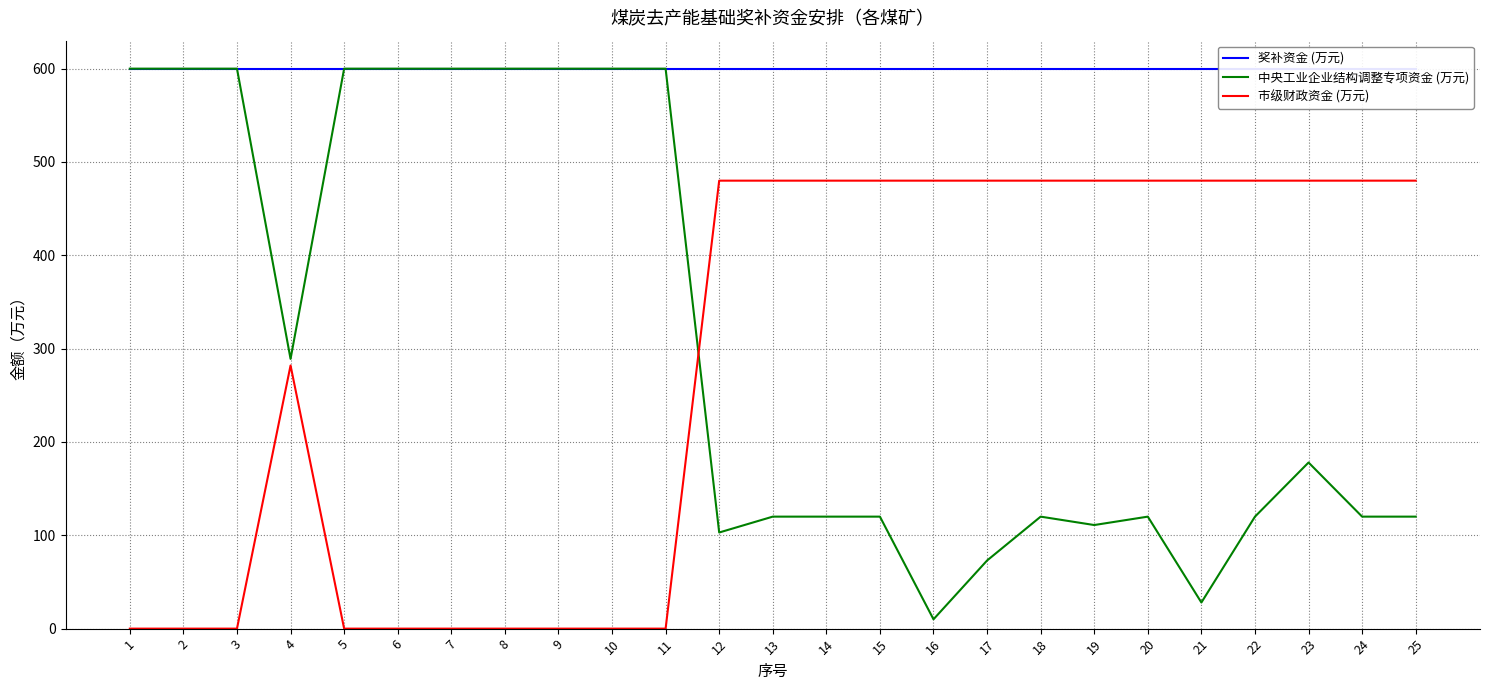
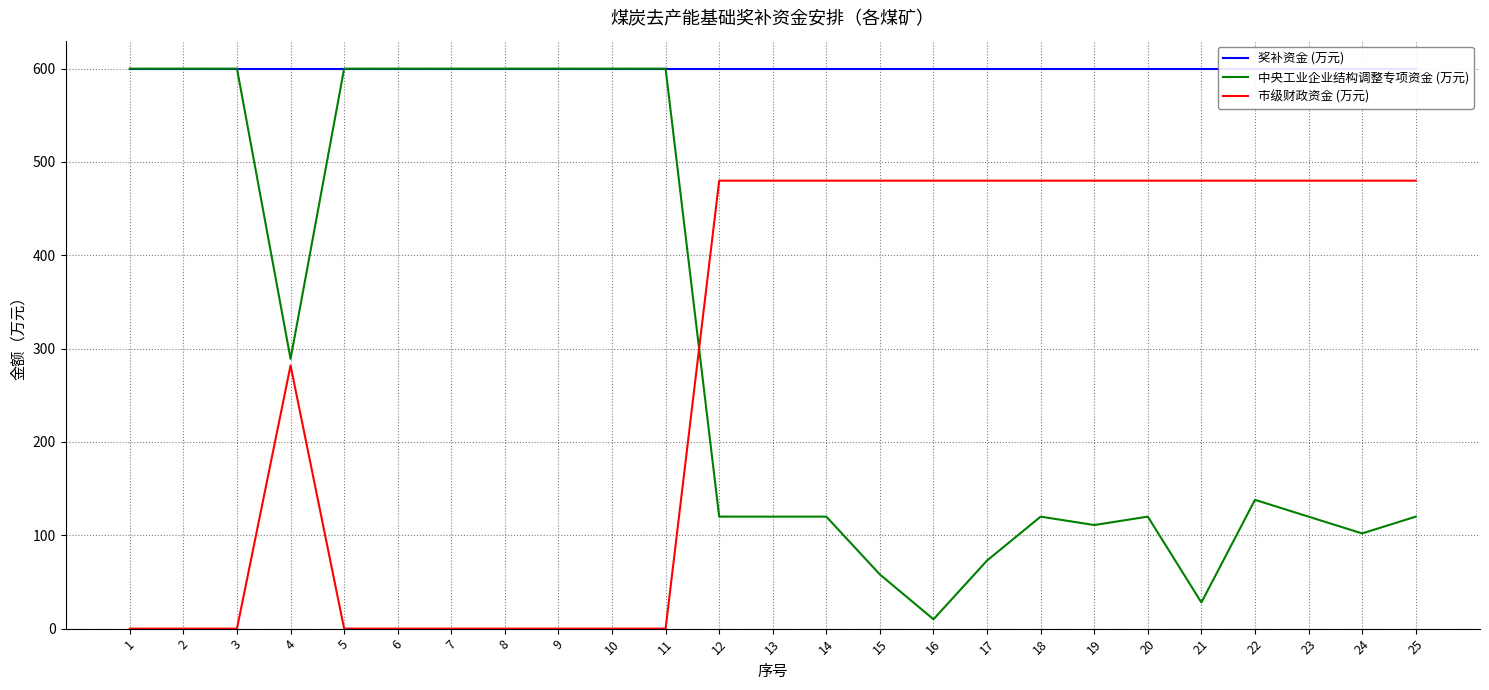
  {
    "奖补资金 (万元)": {
      "4": 600,
      "12": 600,
      "13": 600,
      "14": 600,
      "15": 600,
      "16": 600,
      "17": 600,
      "18": 600,
      "19": 600,
      "20": 600,
      "21": 600
    },
    "中央工业企业结构调整专项资金 (万元)": {
      "4": 290,
-     "12": 100,
+     "12": 120,
      "13": 120,
      "14": 120,
-     "15": 120,
+     "15": 60,
      "16": 10,
      "17": 70,
      "18": 120,
      "19": 110,
      "20": 120,
      "21": 30,
-     "22": 120,
-     "23": 180,
-     "24": 120,
+     "22": 140,
+     "23": 120,
+     "24": 100,
      "25": 120
    },
    "市级财政资金 (万元)": {
      "1": 0,
      "2": 0,
      "3": 0,
      "4": 280,
      "5": 0,
      "6": 0,
      "7": 0,
      "8": 0,
      "9": 0,
      "10": 0,
      "11": 0,
      "12": 480,
      "13": 480,
      "14": 480,
      "15": 480,
      "16": 480,
      "17": 480,
      "18": 480,
      "19": 480,
      "20": 480,
      "21": 480,
      "22": 480,
      "23": 480,
      "24": 480,
      "25": 480
    }
  }
